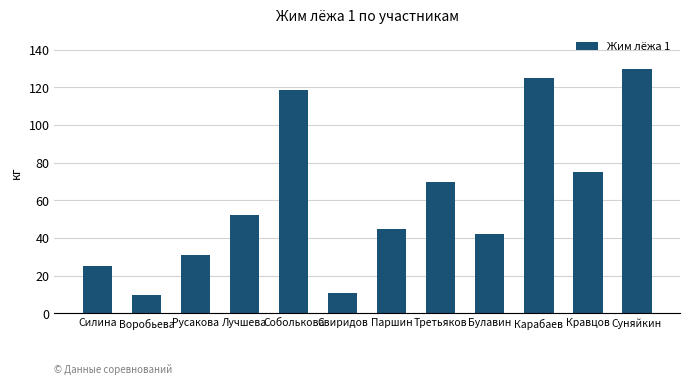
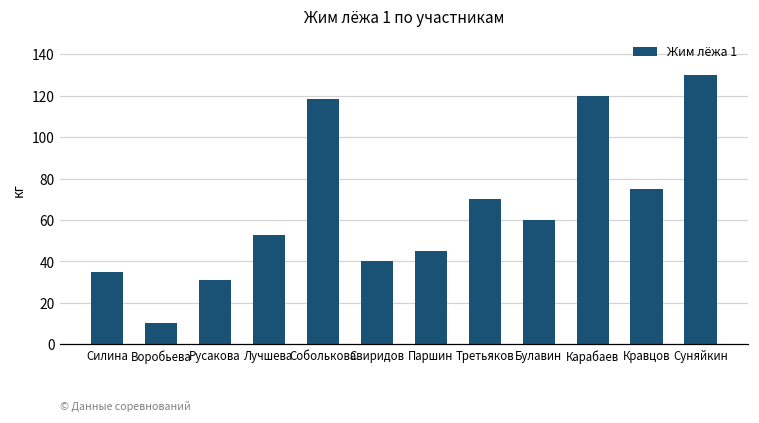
  {
-   "Силина": 25,
+   "Силина": 35,
    "Воробьева": 10,
    "Русакова": 31,
    "Лучшева": 53,
    "Соболькова": 119,
-   "Свиридов": 11,
+   "Свиридов": 40,
    "Паршин": 45,
    "Третьяков": 70,
-   "Булавин": 42,
-   "Карабаев": 125,
+   "Булавин": 60,
+   "Карабаев": 120,
    "Кравцов": 75,
    "Суняйкин": 130
  }
